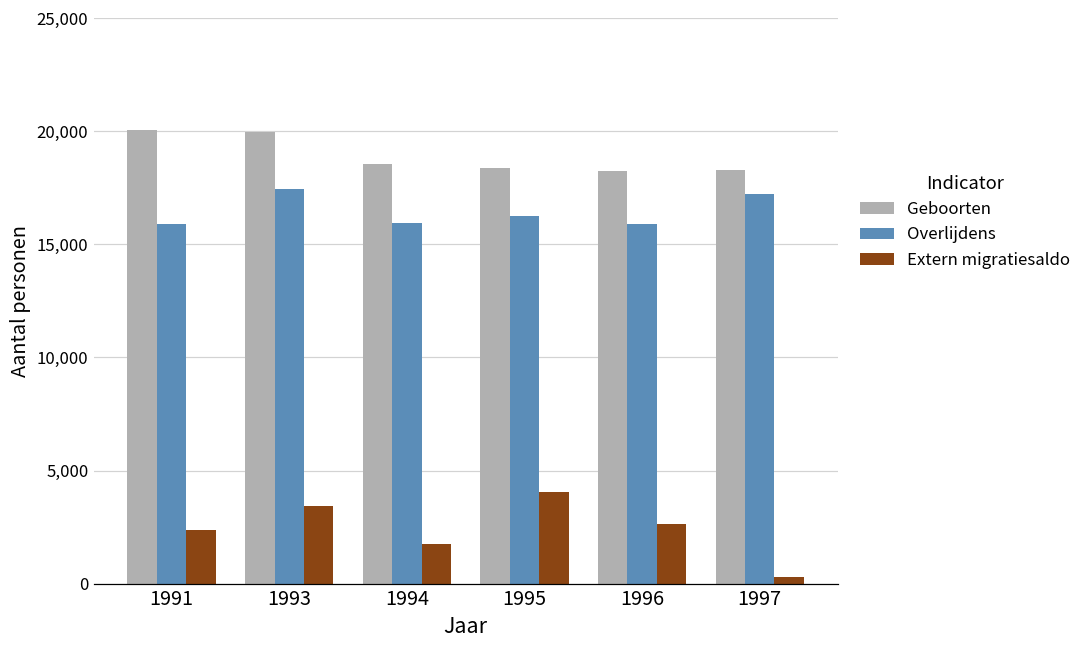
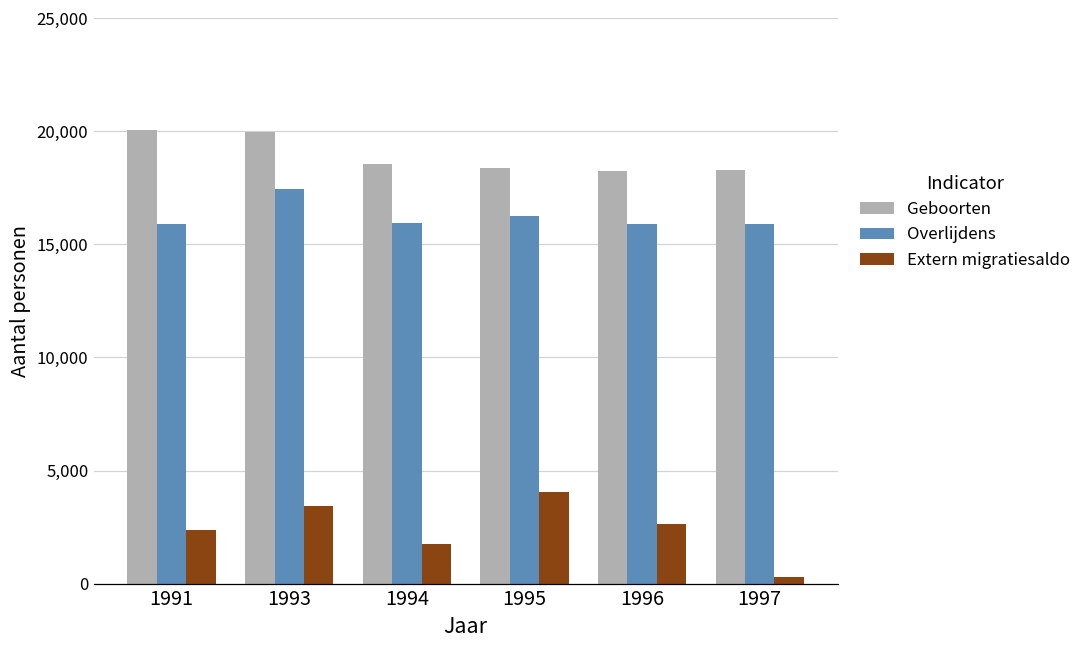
  {
    "Geboorten": {
      "1991": "20,100",
      "1993": "20,000",
      "1994": "18,500",
      "1995": "18,400",
      "1996": "18,200",
      "1997": "18,300"
    },
    "Overlijdens": {
      "1991": "15,900",
      "1993": "17,400",
      "1994": "15,900",
      "1995": "16,300",
      "1996": "15,900",
-     "1997": "17,200"
+     "1997": "15,900"
    },
    "Extern migratiesaldo": {
      "1991": "2,400",
      "1993": "3,400",
      "1994": "1,700",
      "1995": "4,000",
      "1996": "2,600",
      "1997": "300"
    }
  }
